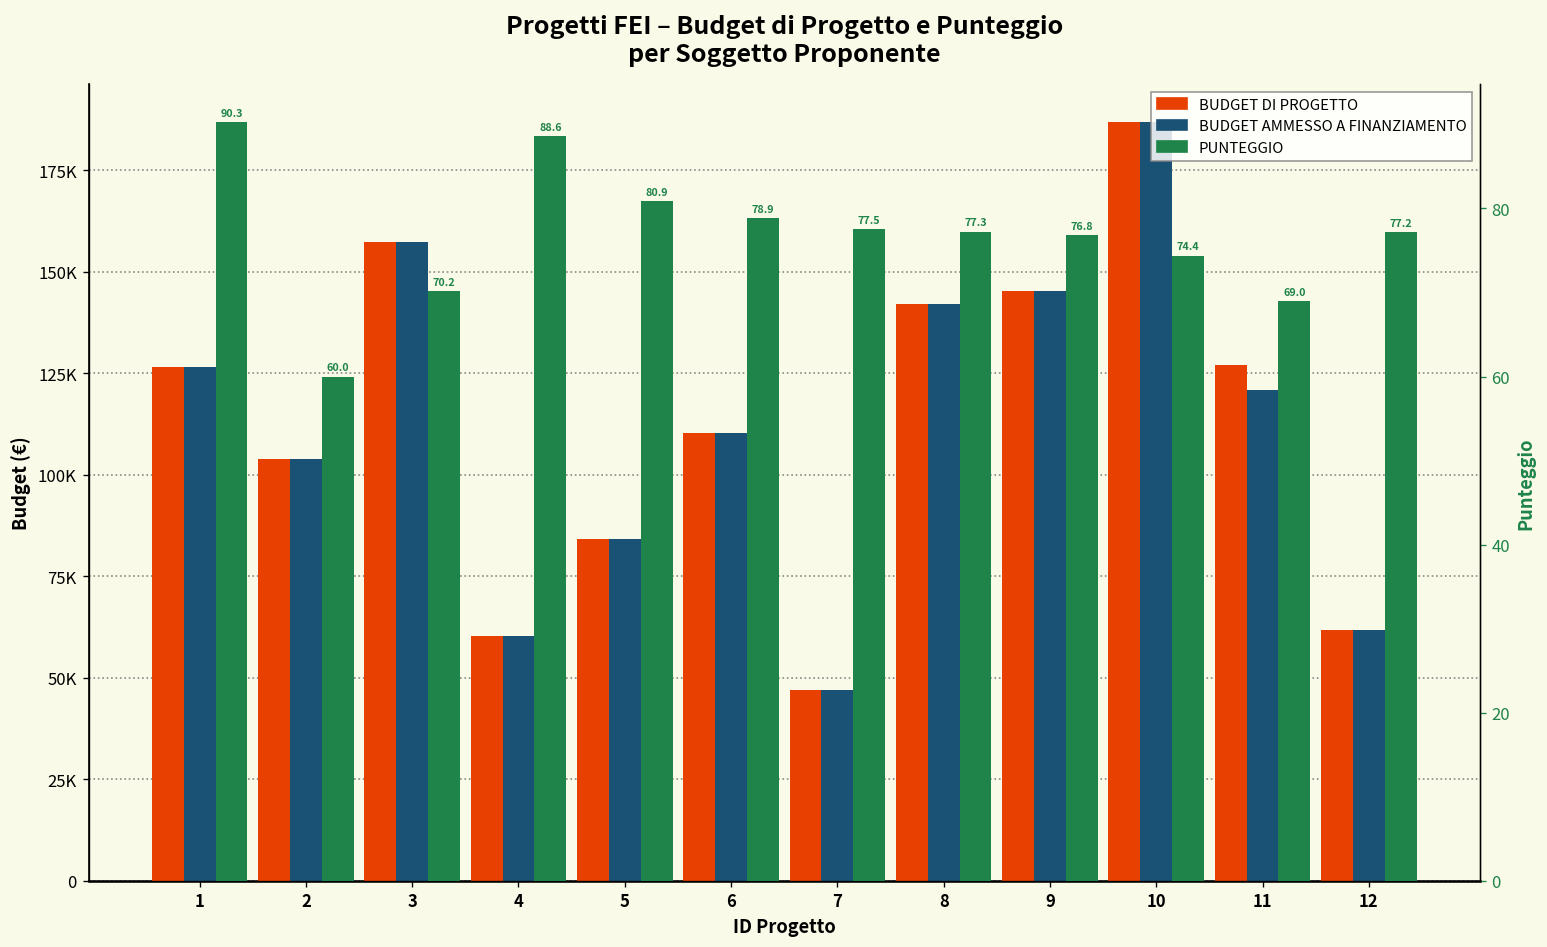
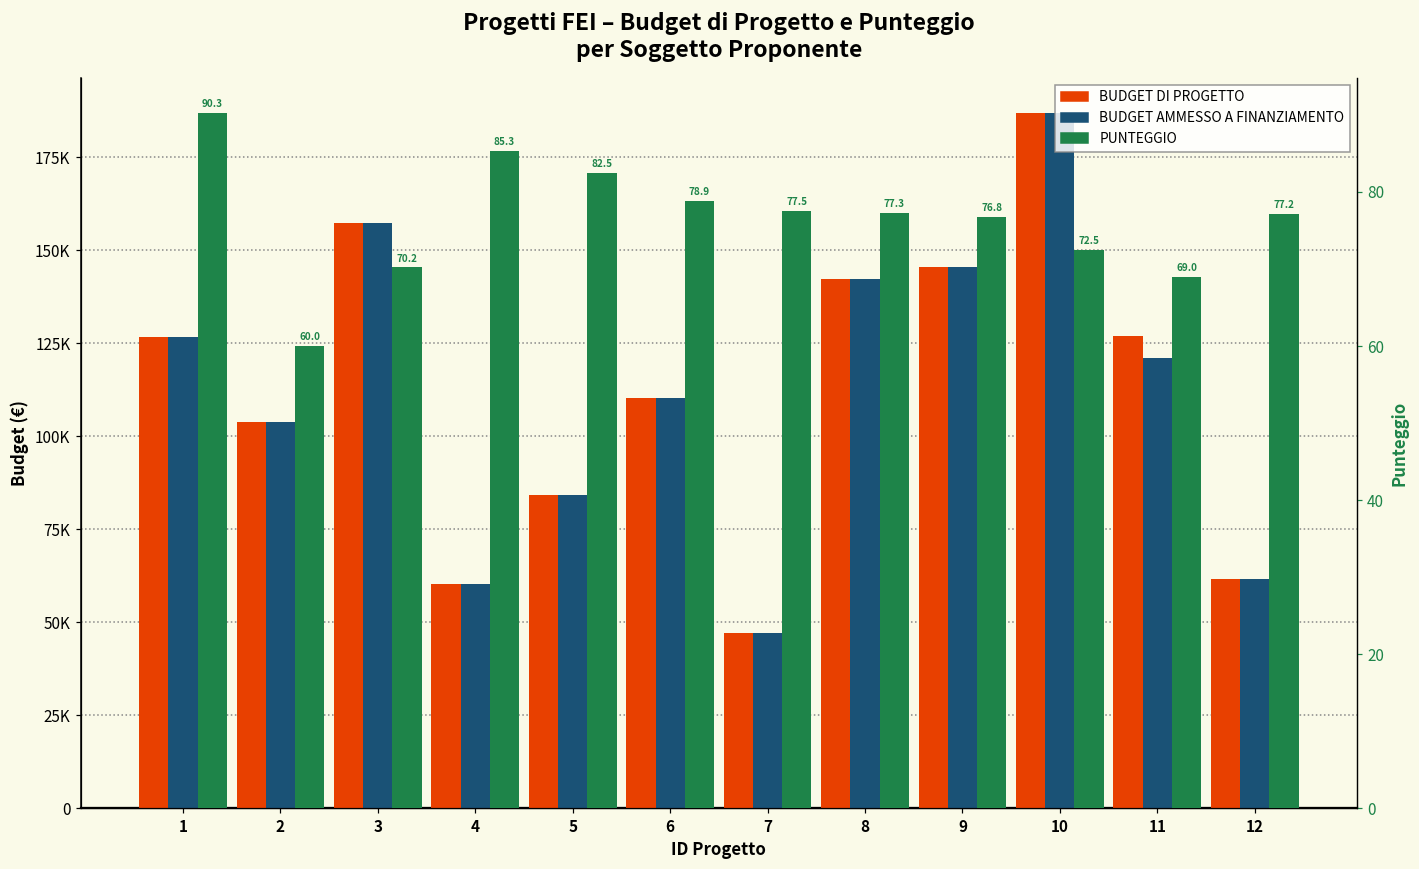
  {
    "PUNTEGGIO": {
      "1": 90.3,
      "2": 60.0,
      "3": 70.2,
-     "4": 88.6,
-     "5": 80.9,
+     "4": 85.3,
+     "5": 82.5,
      "6": 78.9,
      "7": 77.5,
      "8": 77.3,
      "9": 76.8,
-     "10": 74.4,
+     "10": 72.5,
      "11": 69.0,
      "12": 77.2
    }
  }
